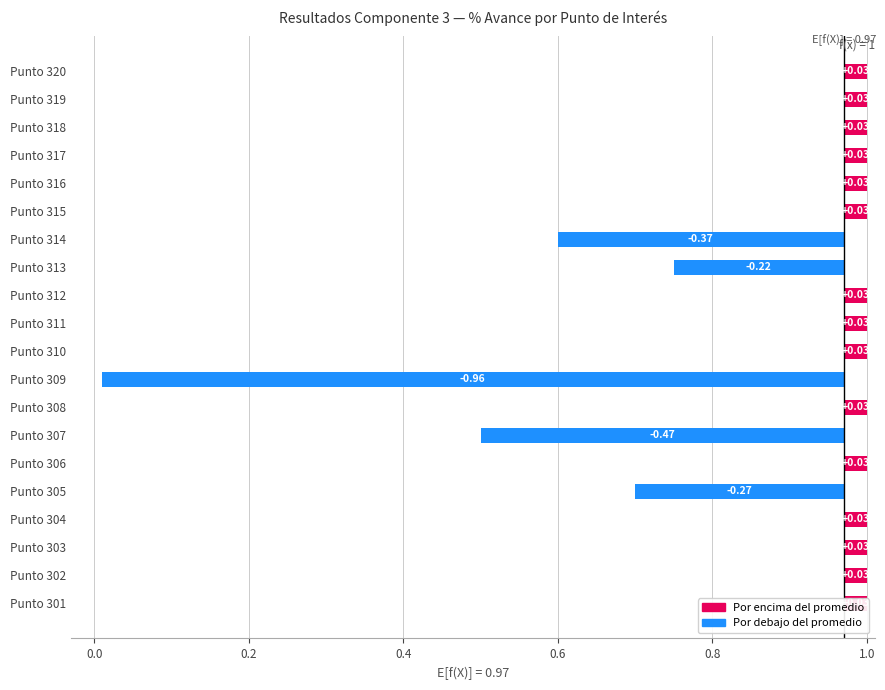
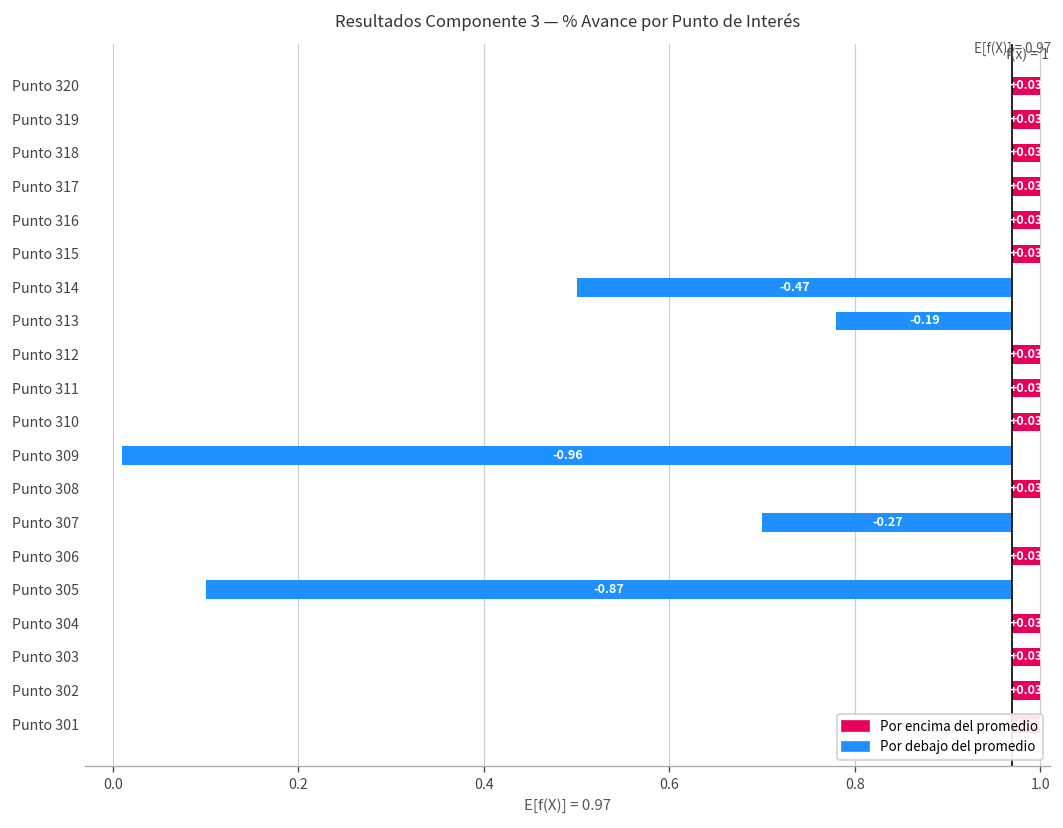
  {
    "Punto 320": "+0.03",
    "Punto 319": "+0.03",
    "Punto 318": "+0.03",
    "Punto 317": "+0.03",
    "Punto 316": "+0.03",
    "Punto 315": "+0.03",
-   "Punto 314": "-0.37",
-   "Punto 313": "-0.22",
+   "Punto 314": "-0.47",
+   "Punto 313": "-0.19",
    "Punto 312": "+0.03",
    "Punto 311": "+0.03",
    "Punto 310": "+0.03",
    "Punto 309": "-0.96",
    "Punto 308": "+0.03",
-   "Punto 307": "-0.47",
+   "Punto 307": "-0.27",
    "Punto 306": "+0.03",
-   "Punto 305": "-0.27",
+   "Punto 305": "-0.87",
    "Punto 304": "+0.03",
    "Punto 303": "+0.03",
    "Punto 302": "+0.03"
  }
